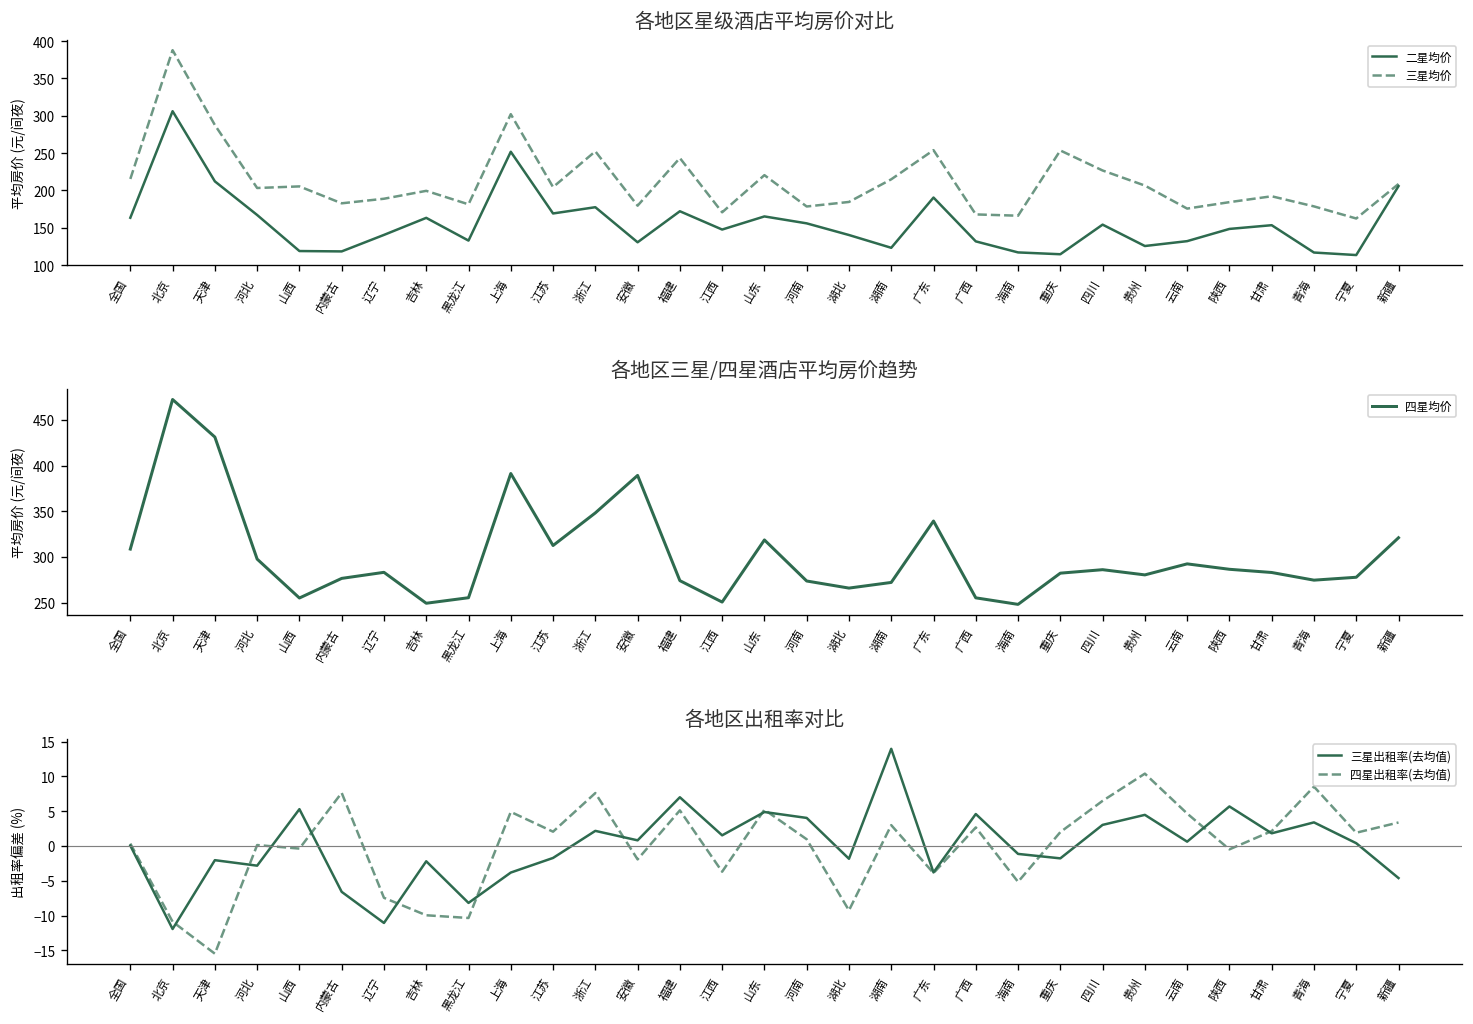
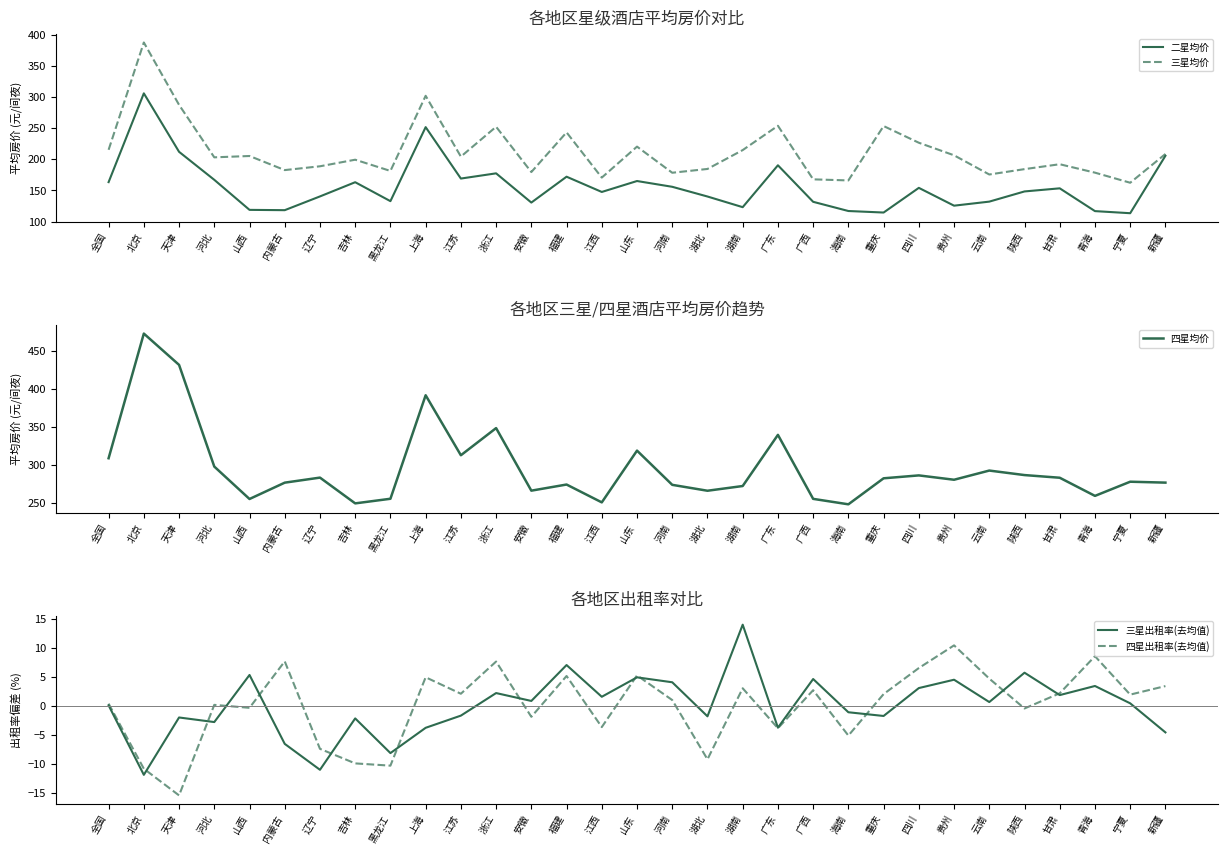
  {
    "各地区三星/四星酒店平均房价趋势": {
      "全国": 310,
      "北京": 470,
      "天津": 430,
      "河北": 300,
      "山西": 260,
      "内蒙古": 280,
      "辽宁": 280,
      "吉林": 250,
      "黑龙江": 260,
      "上海": 390,
      "江苏": 310,
      "浙江": 350,
-     "安徽": 390,
+     "安徽": 270,
      "福建": 270,
      "江西": 250,
      "山东": 320,
      "河南": 270,
      "湖北": 270,
      "湖南": 270,
      "广东": 340,
      "广西": 260,
      "海南": 250,
      "重庆": 280,
      "四川": 290,
      "贵州": 280,
      "云南": 290,
      "陕西": 290,
      "甘肃": 280,
-     "青海": 270,
+     "青海": 260,
      "宁夏": 280,
-     "新疆": 320
+     "新疆": 280
    }
  }
